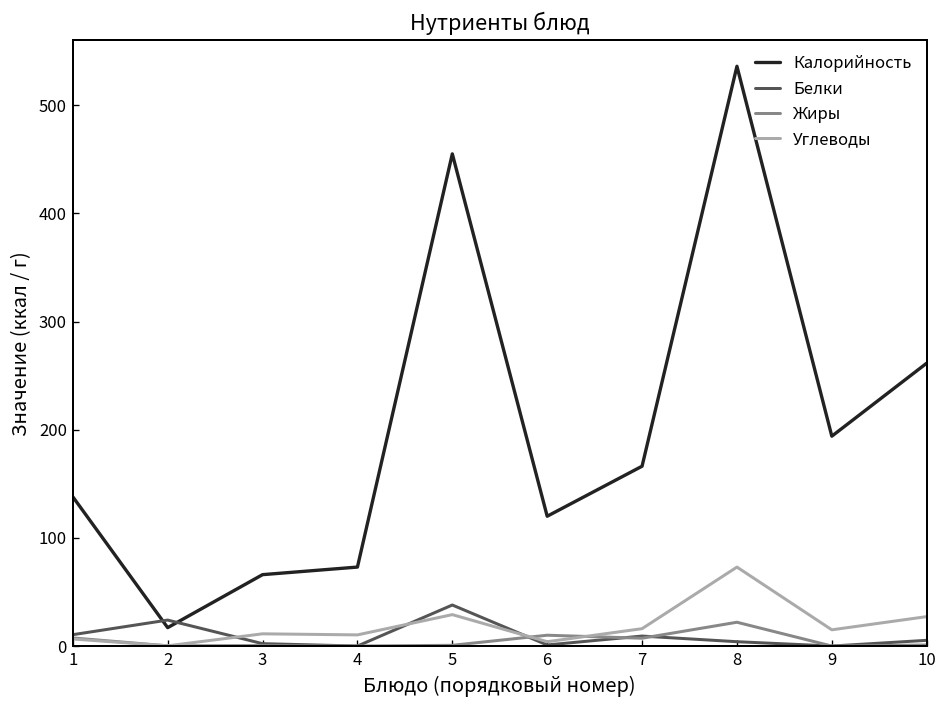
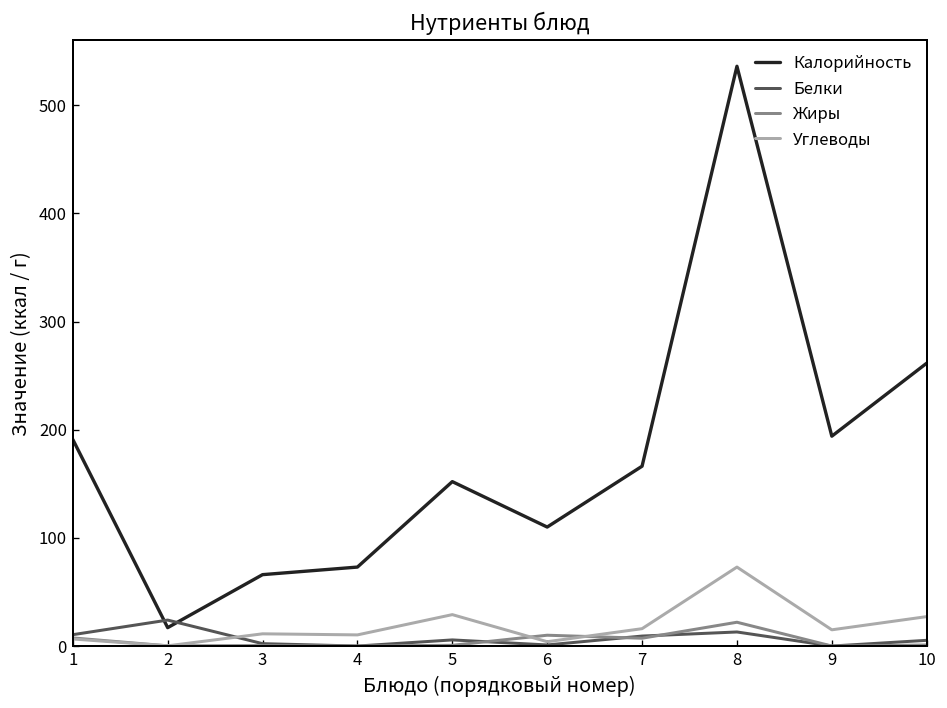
  {
    "Калорийность": {
-     "1": 140,
+     "1": 190,
      "2": 20,
      "3": 70,
      "4": 70,
-     "5": 460,
-     "6": 120,
+     "5": 150,
+     "6": 110,
      "7": 170,
      "8": 540,
      "9": 190,
      "10": 260
    },
    "Белки": {
      "1": 10,
      "2": 20,
-     "5": 40,
+     "5": 10,
      "6": 0,
-     "8": 0,
+     "8": 10,
      "10": 10
    }
  }
